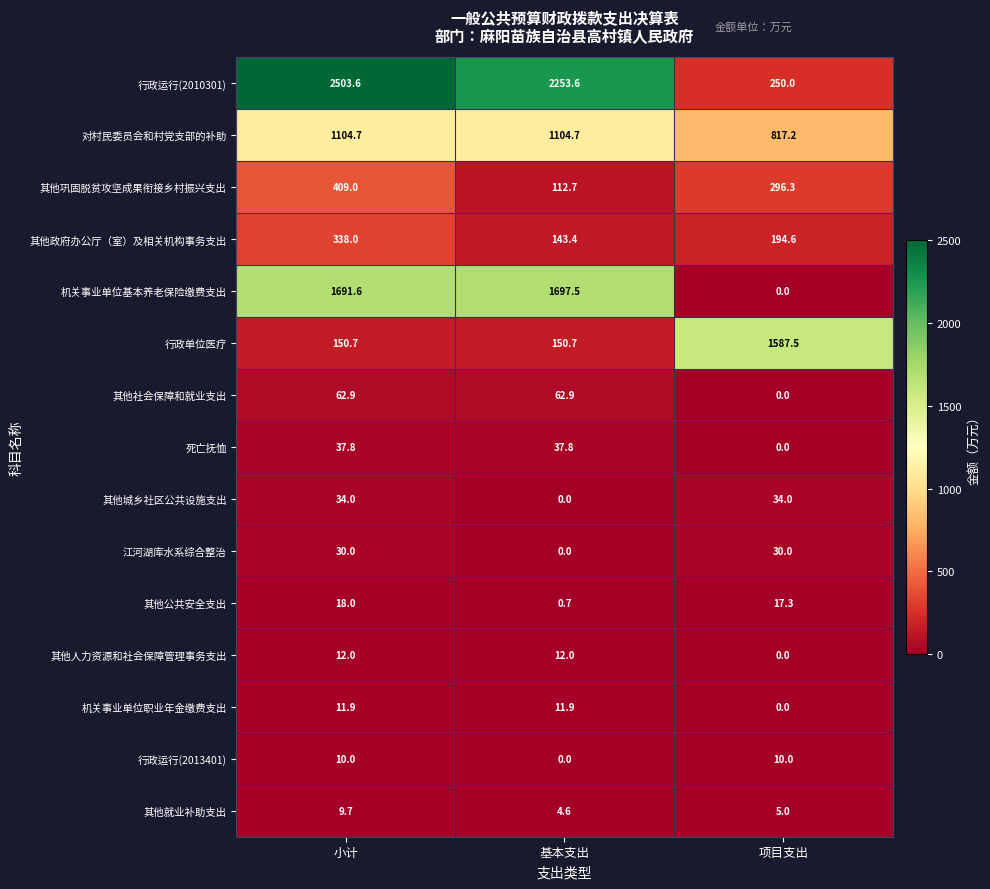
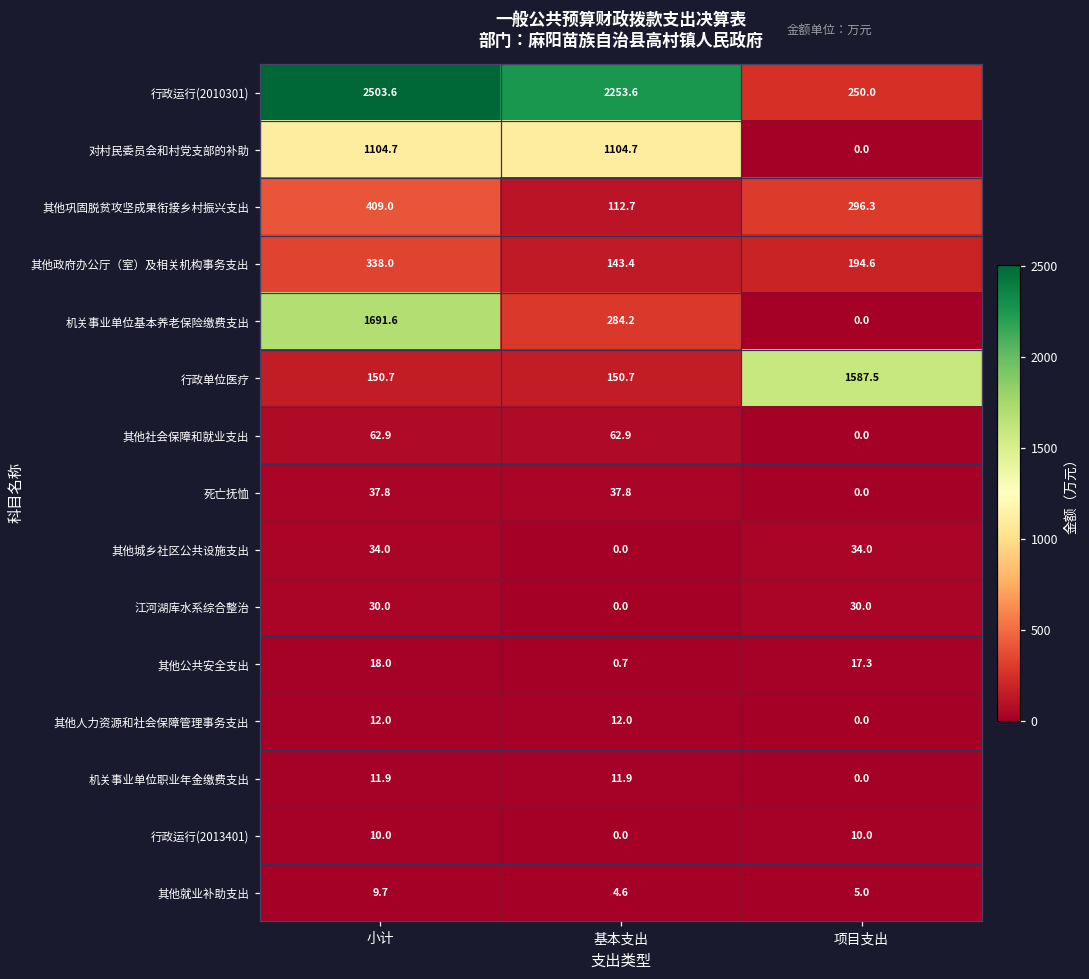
  {
    "行政运行(2010301)": {
      "小计": 2503.6,
      "基本支出": 2253.6,
      "项目支出": 250.0
    },
    "对村民委员会和村党支部的补助": {
      "小计": 1104.7,
      "基本支出": 1104.7,
-     "项目支出": 817.2
+     "项目支出": 0.0
    },
    "其他巩固脱贫攻坚成果衔接乡村振兴支出": {
      "小计": 409.0,
      "基本支出": 112.7,
      "项目支出": 296.3
    },
    "其他政府办公厅（室）及相关机构事务支出": {
      "小计": 338.0,
      "基本支出": 143.4,
      "项目支出": 194.6
    },
    "机关事业单位基本养老保险缴费支出": {
      "小计": 1691.6,
-     "基本支出": 1697.5,
+     "基本支出": 284.2,
      "项目支出": 0.0
    },
    "行政单位医疗": {
      "小计": 150.7,
      "基本支出": 150.7,
      "项目支出": 1587.5
    },
    "其他社会保障和就业支出": {
      "小计": 62.9,
      "基本支出": 62.9,
      "项目支出": 0.0
    },
    "死亡抚恤": {
      "小计": 37.8,
      "基本支出": 37.8,
      "项目支出": 0.0
    },
    "其他城乡社区公共设施支出": {
      "小计": 34.0,
      "基本支出": 0.0,
      "项目支出": 34.0
    },
    "江河湖库水系综合整治": {
      "小计": 30.0,
      "基本支出": 0.0,
      "项目支出": 30.0
    },
    "其他公共安全支出": {
      "小计": 18.0,
      "基本支出": 0.7,
      "项目支出": 17.3
    },
    "其他人力资源和社会保障管理事务支出": {
      "小计": 12.0,
      "基本支出": 12.0,
      "项目支出": 0.0
    },
    "机关事业单位职业年金缴费支出": {
      "小计": 11.9,
      "基本支出": 11.9,
      "项目支出": 0.0
    },
    "行政运行(2013401)": {
      "小计": 10.0,
      "基本支出": 0.0,
      "项目支出": 10.0
    },
    "其他就业补助支出": {
      "小计": 9.7,
      "基本支出": 4.6,
      "项目支出": 5.0
    }
  }
